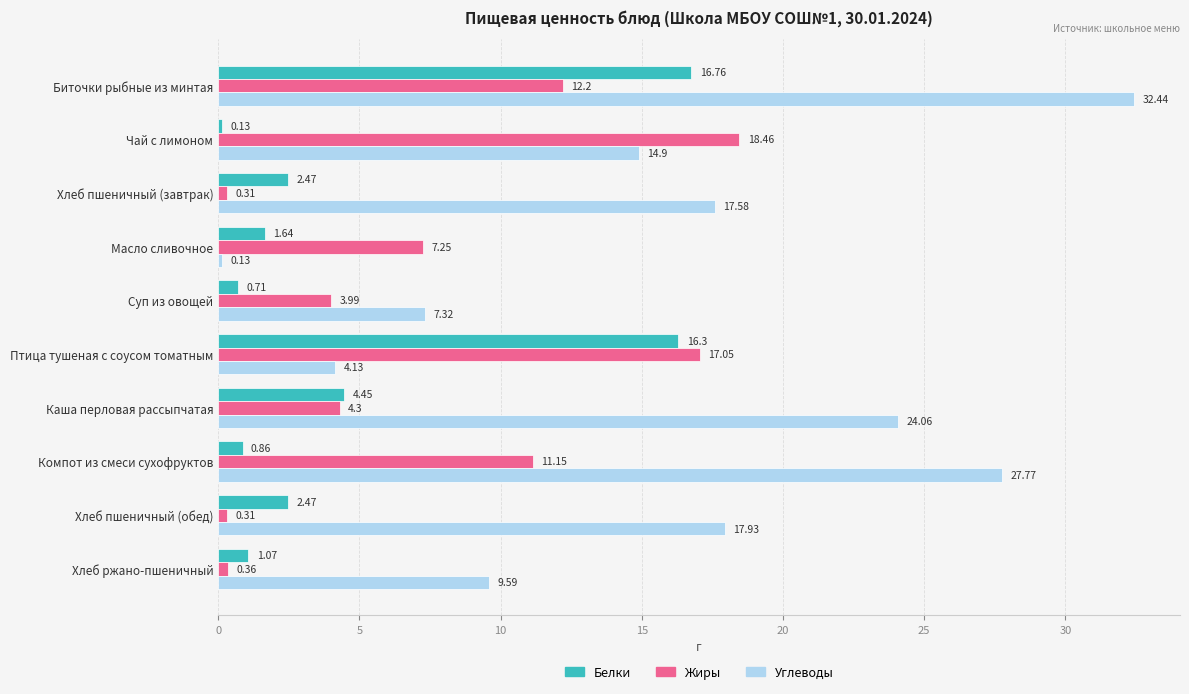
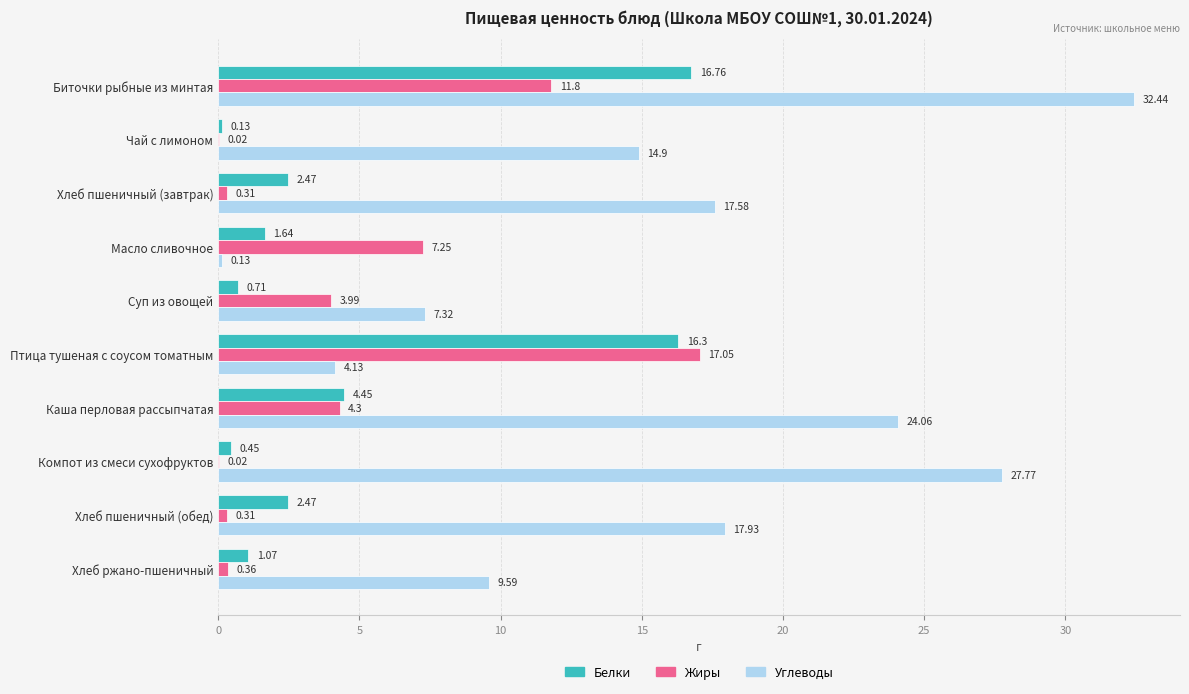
  {
    "Белки": {
      "Биточки рыбные из минтая": 16.76,
      "Чай с лимоном": 0.13,
      "Хлеб пшеничный (завтрак)": 2.47,
      "Масло сливочное": 1.64,
      "Суп из овощей": 0.71,
      "Птица тушеная с соусом томатным": 16.3,
      "Каша перловая рассыпчатая": 4.45,
-     "Компот из смеси сухофруктов": 0.86,
+     "Компот из смеси сухофруктов": 0.45,
      "Хлеб пшеничный (обед)": 2.47,
      "Хлеб ржано-пшеничный": 1.07
    },
    "Жиры": {
-     "Биточки рыбные из минтая": 12.2,
-     "Чай с лимоном": 18.46,
+     "Биточки рыбные из минтая": 11.8,
+     "Чай с лимоном": 0.02,
      "Хлеб пшеничный (завтрак)": 0.31,
      "Масло сливочное": 7.25,
      "Суп из овощей": 3.99,
      "Птица тушеная с соусом томатным": 17.05,
      "Каша перловая рассыпчатая": 4.3,
-     "Компот из смеси сухофруктов": 11.15,
+     "Компот из смеси сухофруктов": 0.02,
      "Хлеб пшеничный (обед)": 0.31,
      "Хлеб ржано-пшеничный": 0.36
    },
    "Углеводы": {
      "Биточки рыбные из минтая": 32.44,
      "Чай с лимоном": 14.9,
      "Хлеб пшеничный (завтрак)": 17.58,
      "Масло сливочное": 0.13,
      "Суп из овощей": 7.32,
      "Птица тушеная с соусом томатным": 4.13,
      "Каша перловая рассыпчатая": 24.06,
      "Компот из смеси сухофруктов": 27.77,
      "Хлеб пшеничный (обед)": 17.93,
      "Хлеб ржано-пшеничный": 9.59
    }
  }
